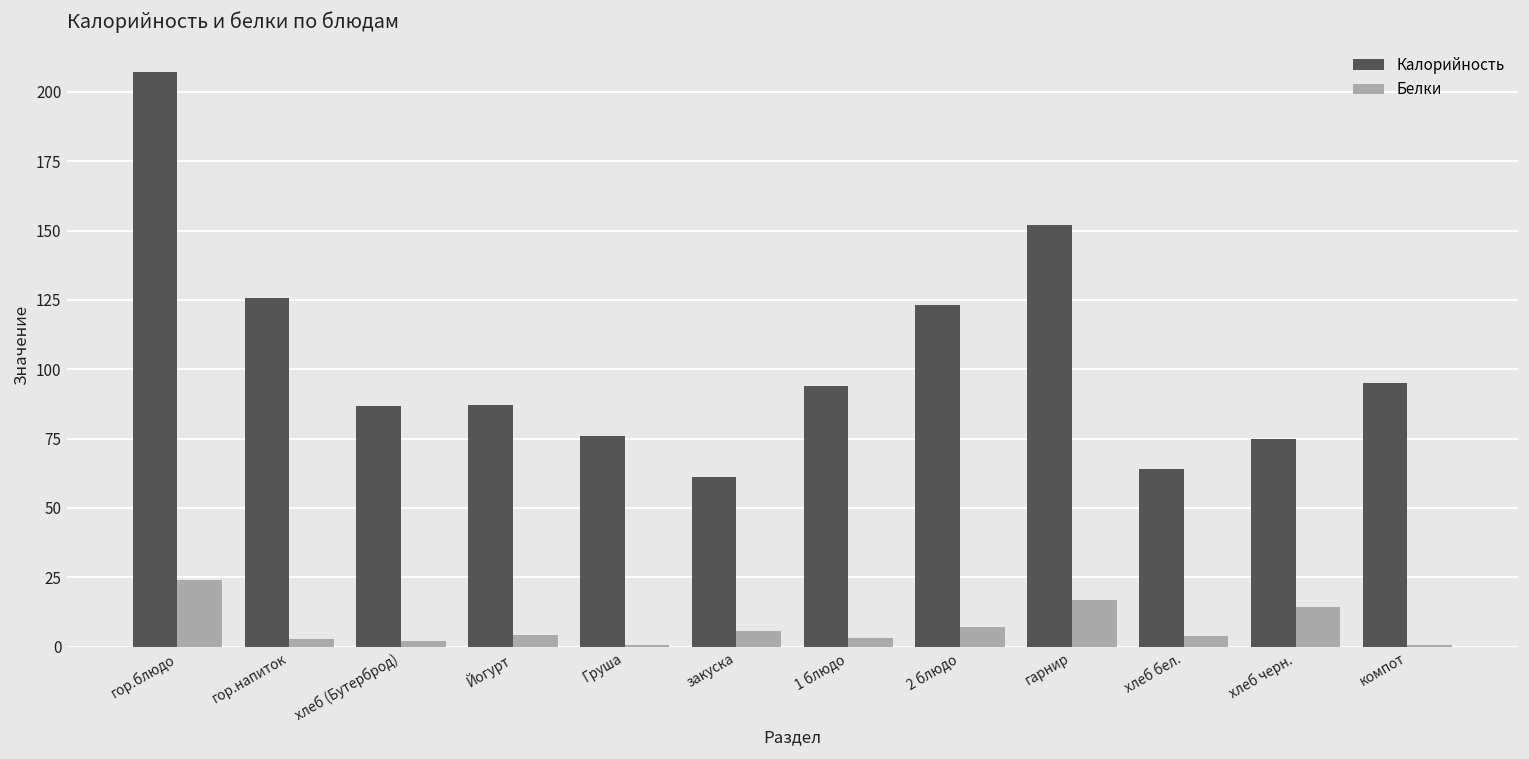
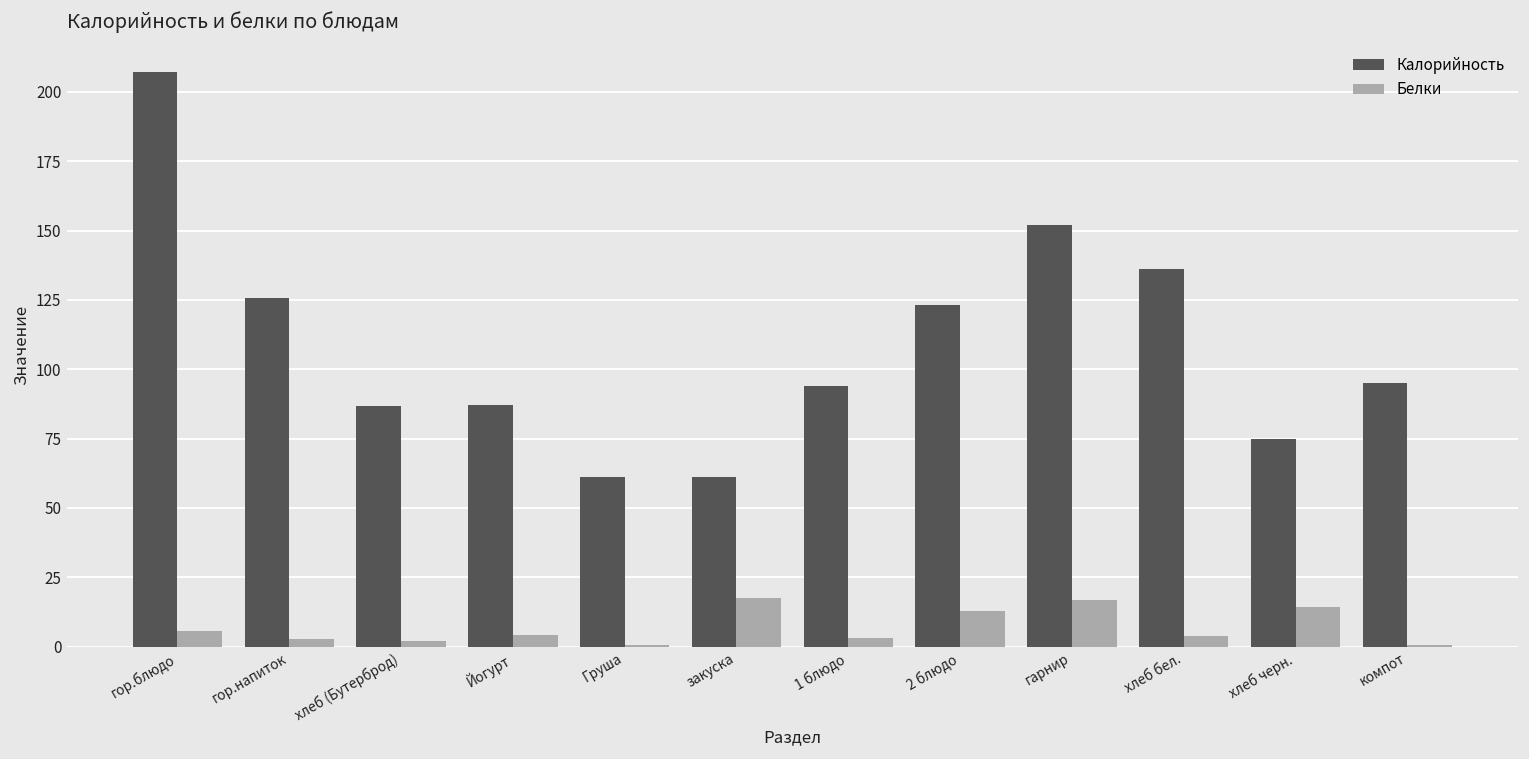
  {
    "Калорийность": {
      "гор.блюдо": 207,
      "гор.напиток": 126,
      "хлеб (Бутерброд)": 87,
      "Йогурт": 87,
-     "Груша": 76,
+     "Груша": 61,
      "закуска": 61,
      "1 блюдо": 94,
      "2 блюдо": 123,
      "гарнир": 152,
-     "хлеб бел.": 64,
+     "хлеб бел.": 136,
      "хлеб черн.": 75,
      "компот": 95
    },
    "Белки": {
-     "гор.блюдо": 24,
+     "гор.блюдо": 6,
      "гор.напиток": 3,
      "хлеб (Бутерброд)": 2,
      "Йогурт": 4,
-     "закуска": 6,
+     "закуска": 18,
      "1 блюдо": 3,
-     "2 блюдо": 7,
+     "2 блюдо": 13,
      "гарнир": 17,
      "хлеб бел.": 4,
      "хлеб черн.": 14
    }
  }
